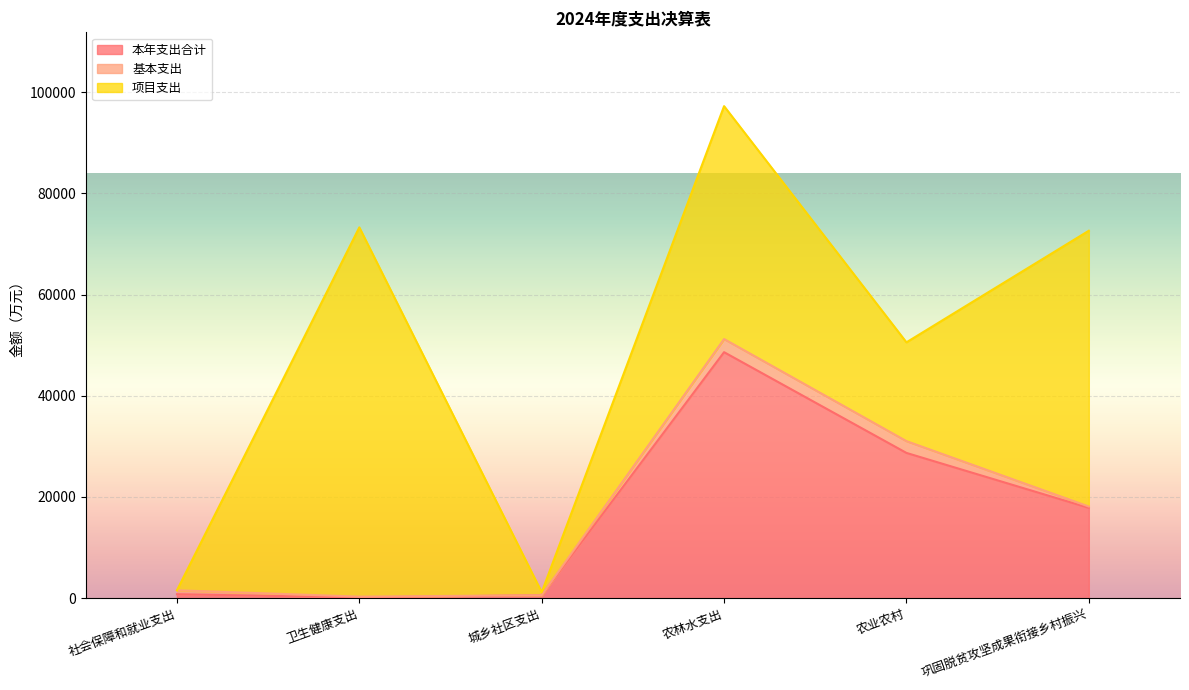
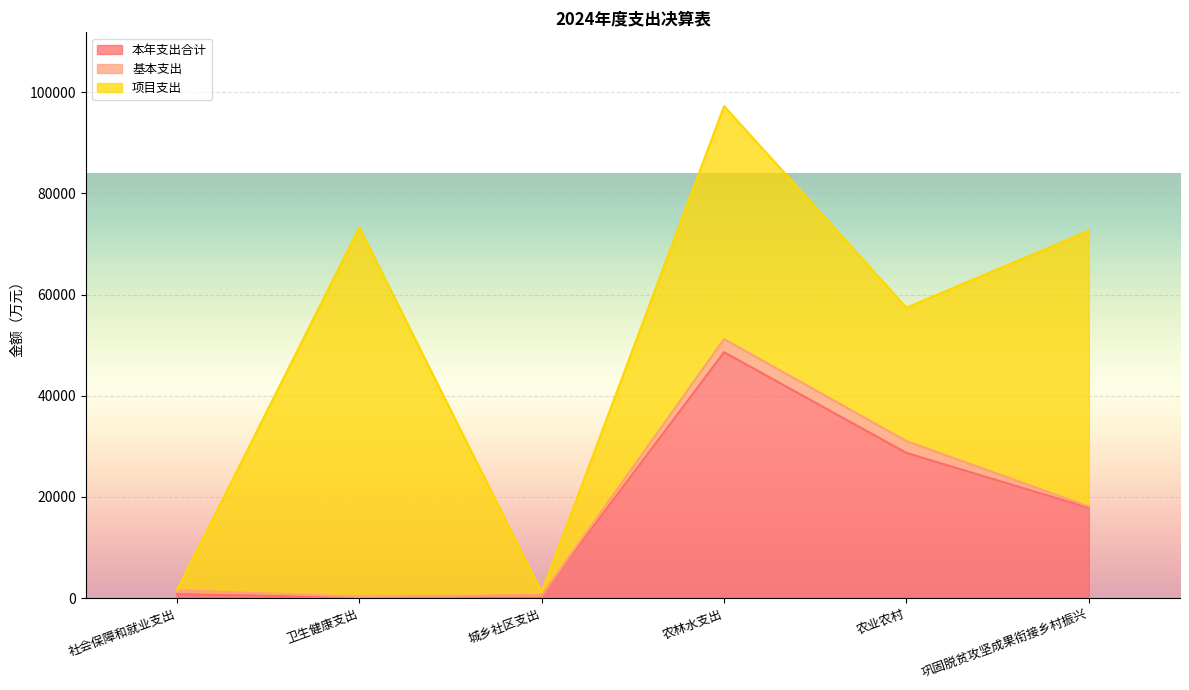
  {
    "项目支出": {
      "卫生健康支出": 73000,
      "城乡社区支出": 1000,
      "农林水支出": 46000,
-     "农业农村": 20000,
+     "农业农村": 26000,
      "巩固脱贫攻坚成果衔接乡村振兴": 54000
    }
  }
